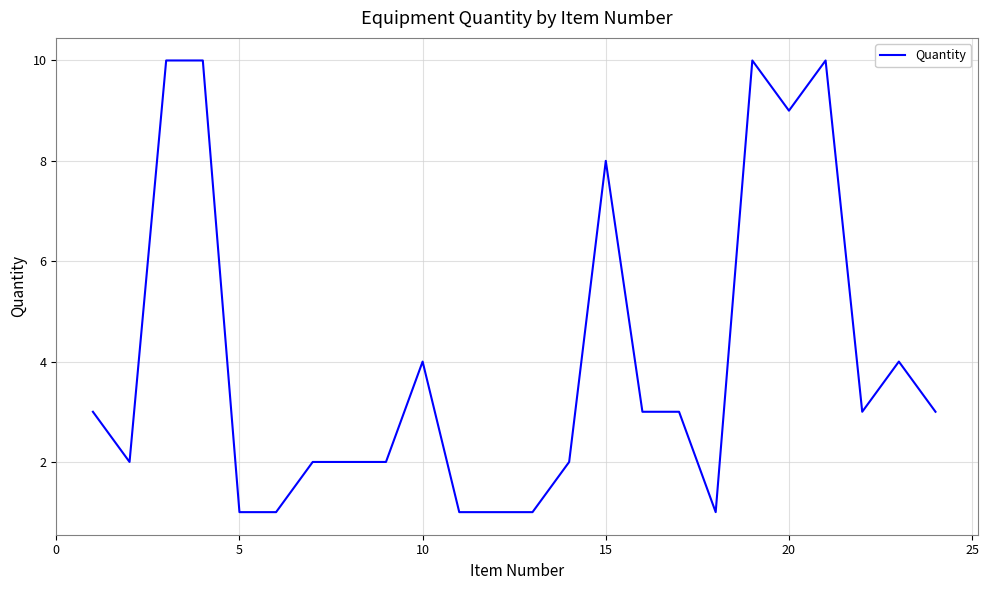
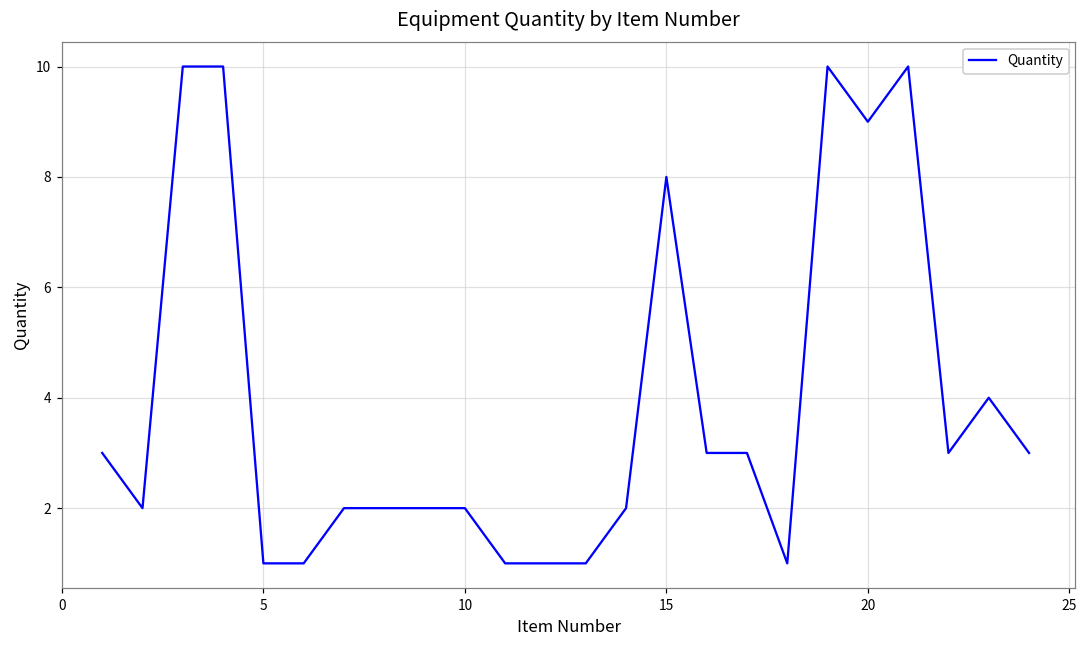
  {
    "5": 1,
-   "10": 4,
+   "10": 2,
    "15": 8,
    "20": 9
  }
